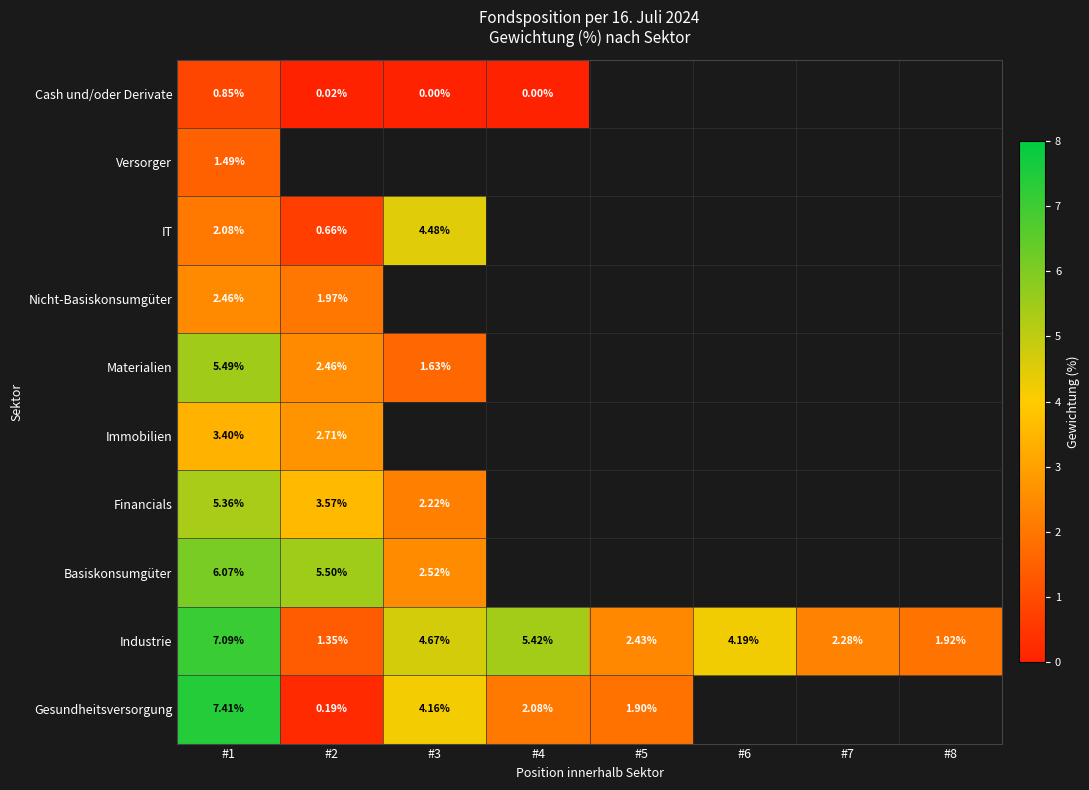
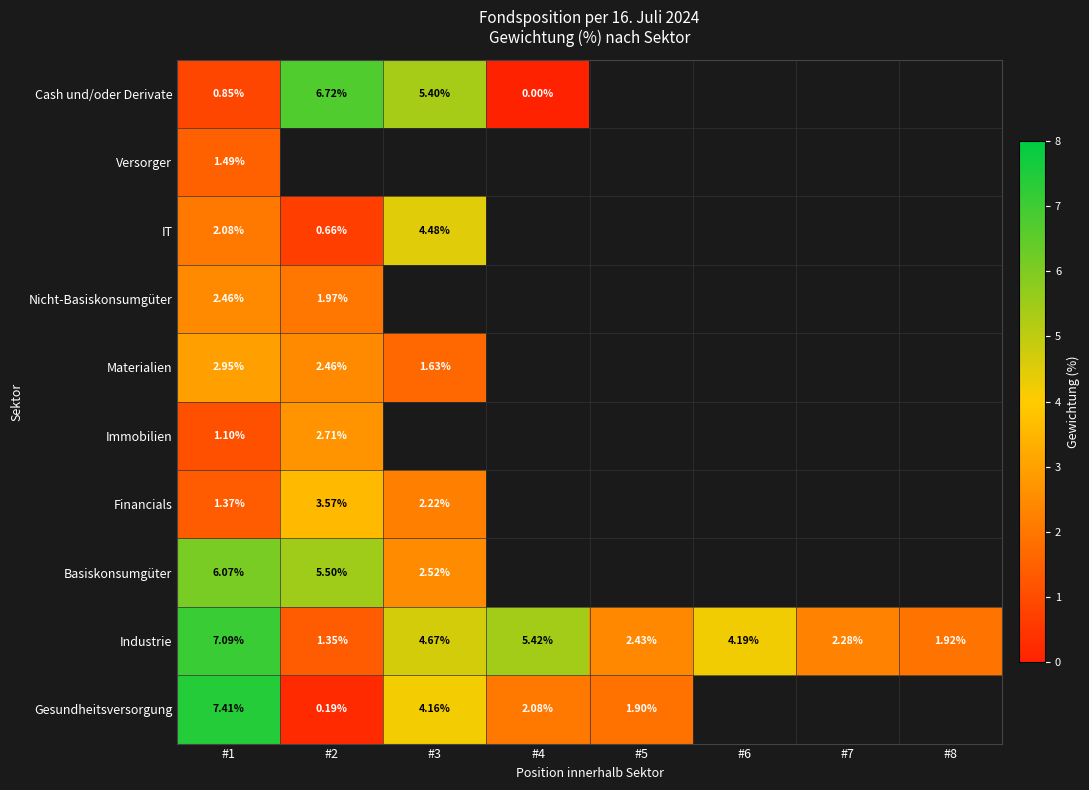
  {
    "Cash und/oder Derivate": {
      "#1": "0.85%",
-     "#2": "0.02%",
-     "#3": "0.00%",
+     "#2": "6.72%",
+     "#3": "5.40%",
      "#4": "0.00%"
    },
    "Versorger": {
      "#1": "1.49%"
    },
    "IT": {
      "#1": "2.08%",
      "#2": "0.66%",
      "#3": "4.48%"
    },
    "Nicht-Basiskonsumgüter": {
      "#1": "2.46%",
      "#2": "1.97%"
    },
    "Materialien": {
-     "#1": "5.49%",
+     "#1": "2.95%",
      "#2": "2.46%",
      "#3": "1.63%"
    },
    "Immobilien": {
-     "#1": "3.40%",
+     "#1": "1.10%",
      "#2": "2.71%"
    },
    "Financials": {
-     "#1": "5.36%",
+     "#1": "1.37%",
      "#2": "3.57%",
      "#3": "2.22%"
    },
    "Basiskonsumgüter": {
      "#1": "6.07%",
      "#2": "5.50%",
      "#3": "2.52%"
    },
    "Industrie": {
      "#1": "7.09%",
      "#2": "1.35%",
      "#3": "4.67%",
      "#4": "5.42%",
      "#5": "2.43%",
      "#6": "4.19%",
      "#7": "2.28%",
      "#8": "1.92%"
    },
    "Gesundheitsversorgung": {
      "#1": "7.41%",
      "#2": "0.19%",
      "#3": "4.16%",
      "#4": "2.08%",
      "#5": "1.90%"
    }
  }
